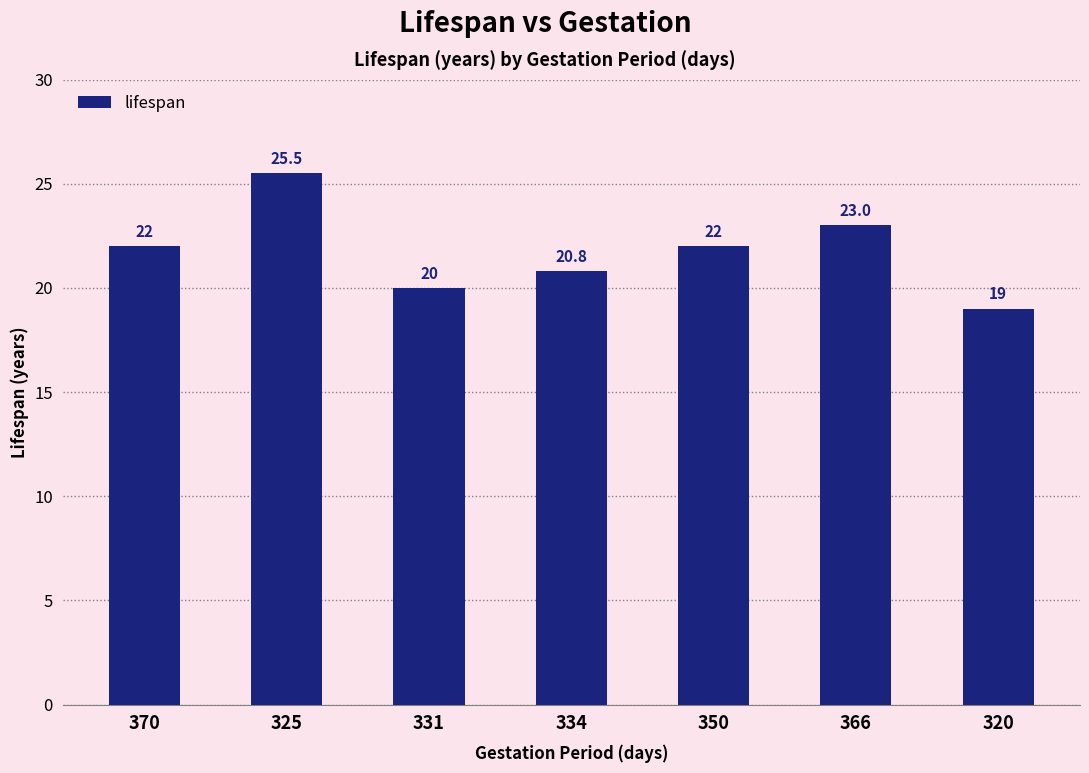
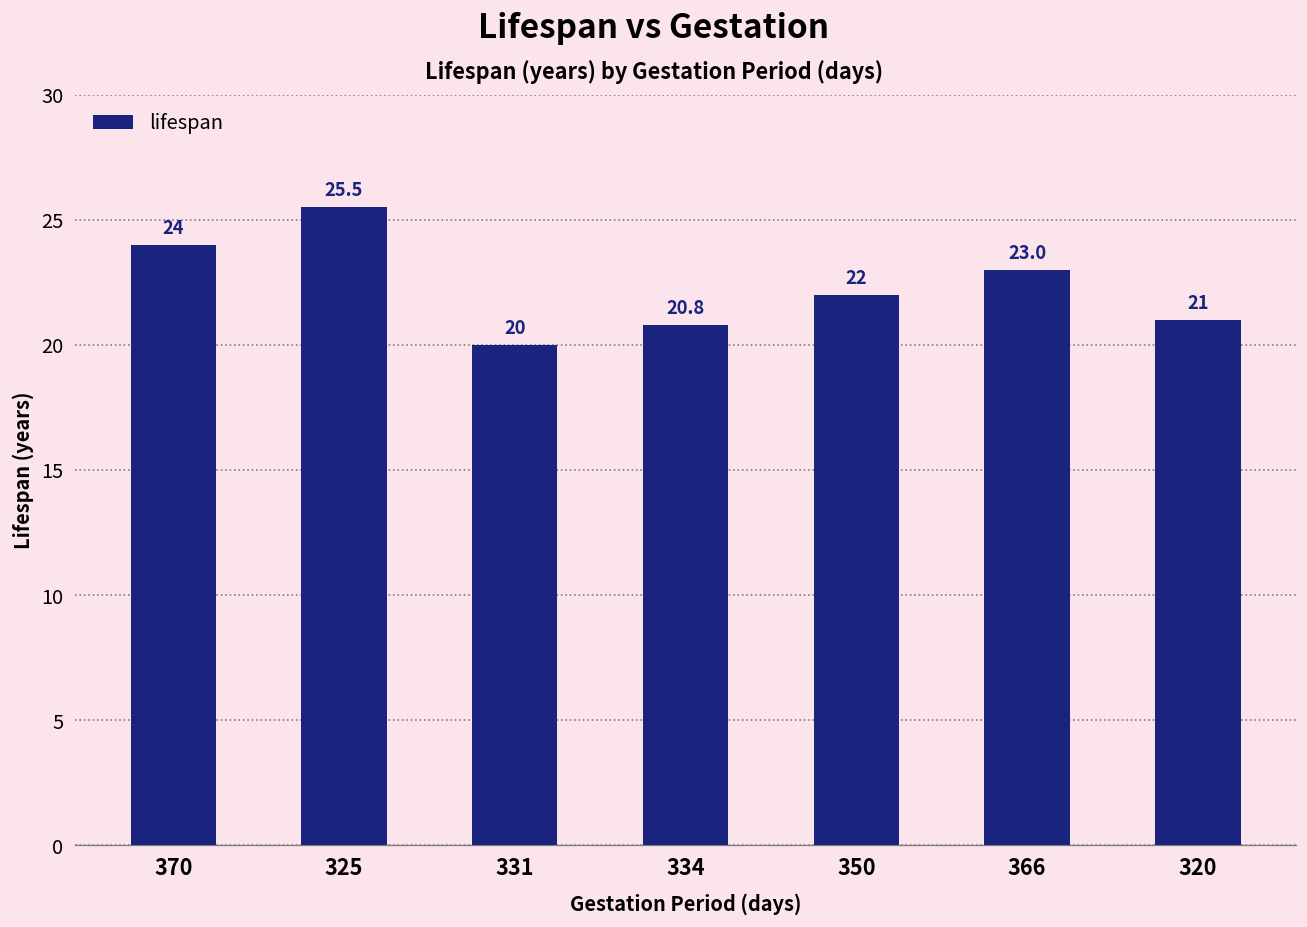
  {
-   "370": 22,
+   "370": 24,
    "325": 25.5,
    "331": 20,
    "334": 20.8,
    "350": 22,
    "366": 23.0,
-   "320": 19
+   "320": 21
  }
